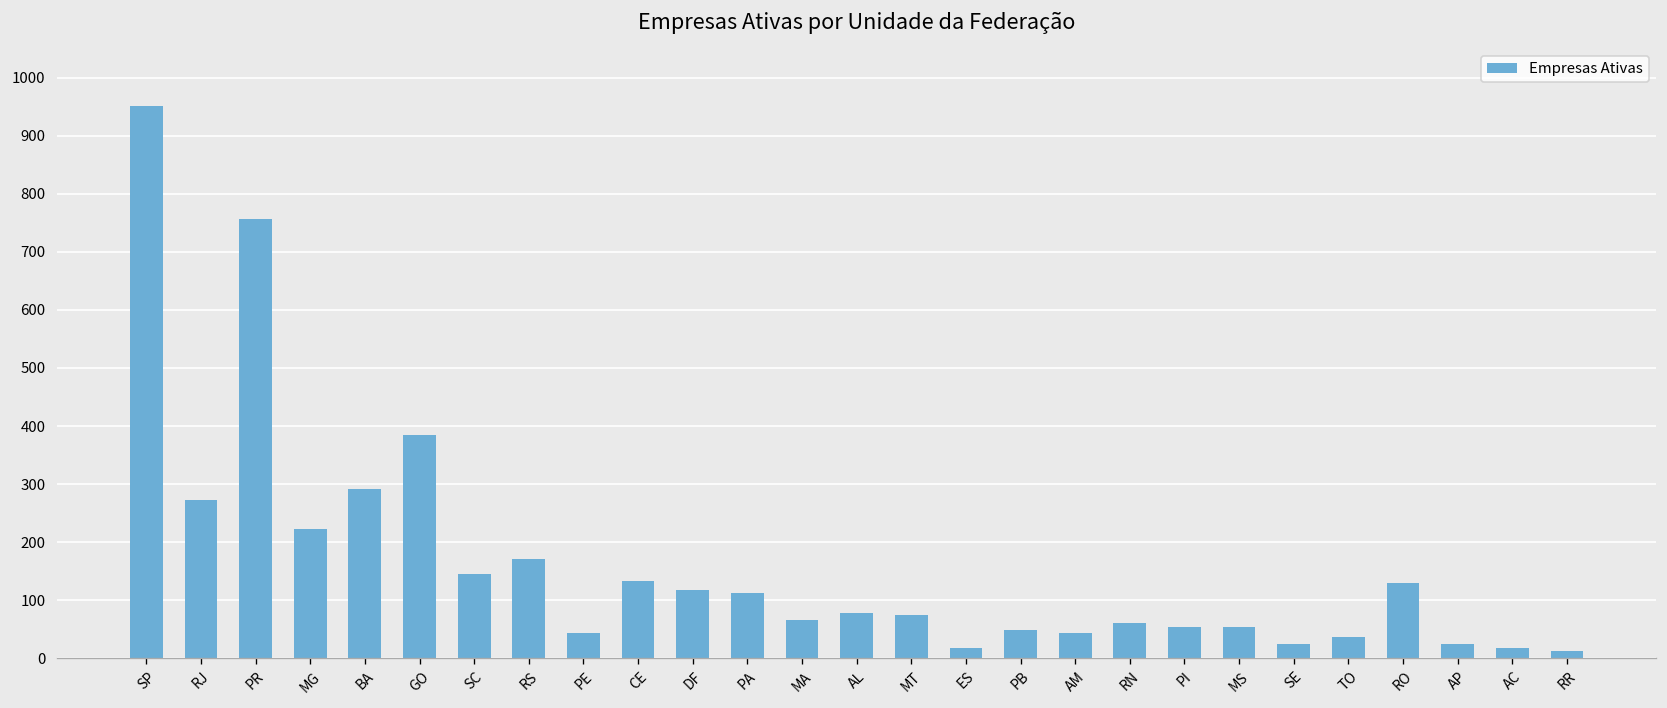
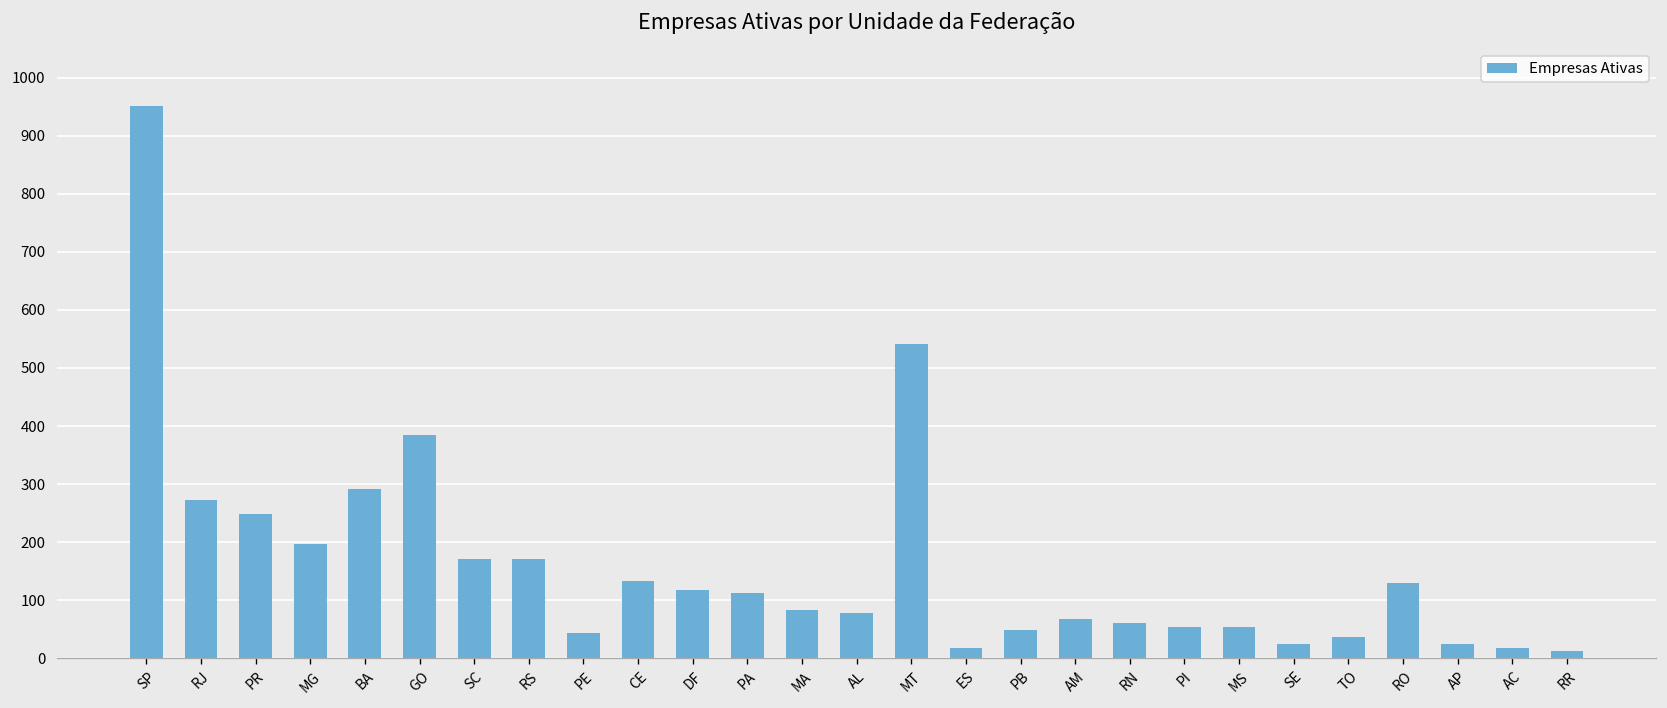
  {
    "SP": 950,
    "RJ": 270,
-   "PR": 760,
-   "MG": 220,
+   "PR": 250,
+   "MG": 200,
    "BA": 290,
    "GO": 390,
-   "SC": 150,
+   "SC": 170,
    "RS": 170,
    "PE": 40,
    "CE": 130,
    "DF": 120,
    "PA": 110,
-   "MA": 70,
+   "MA": 80,
    "AL": 80,
-   "MT": 80,
+   "MT": 540,
    "ES": 20,
    "PB": 50,
-   "AM": 40,
+   "AM": 70,
    "RN": 60,
    "PI": 50,
    "MS": 50,
    "SE": 30,
    "TO": 40,
    "RO": 130,
    "AP": 20,
    "AC": 20,
    "RR": 10
  }
